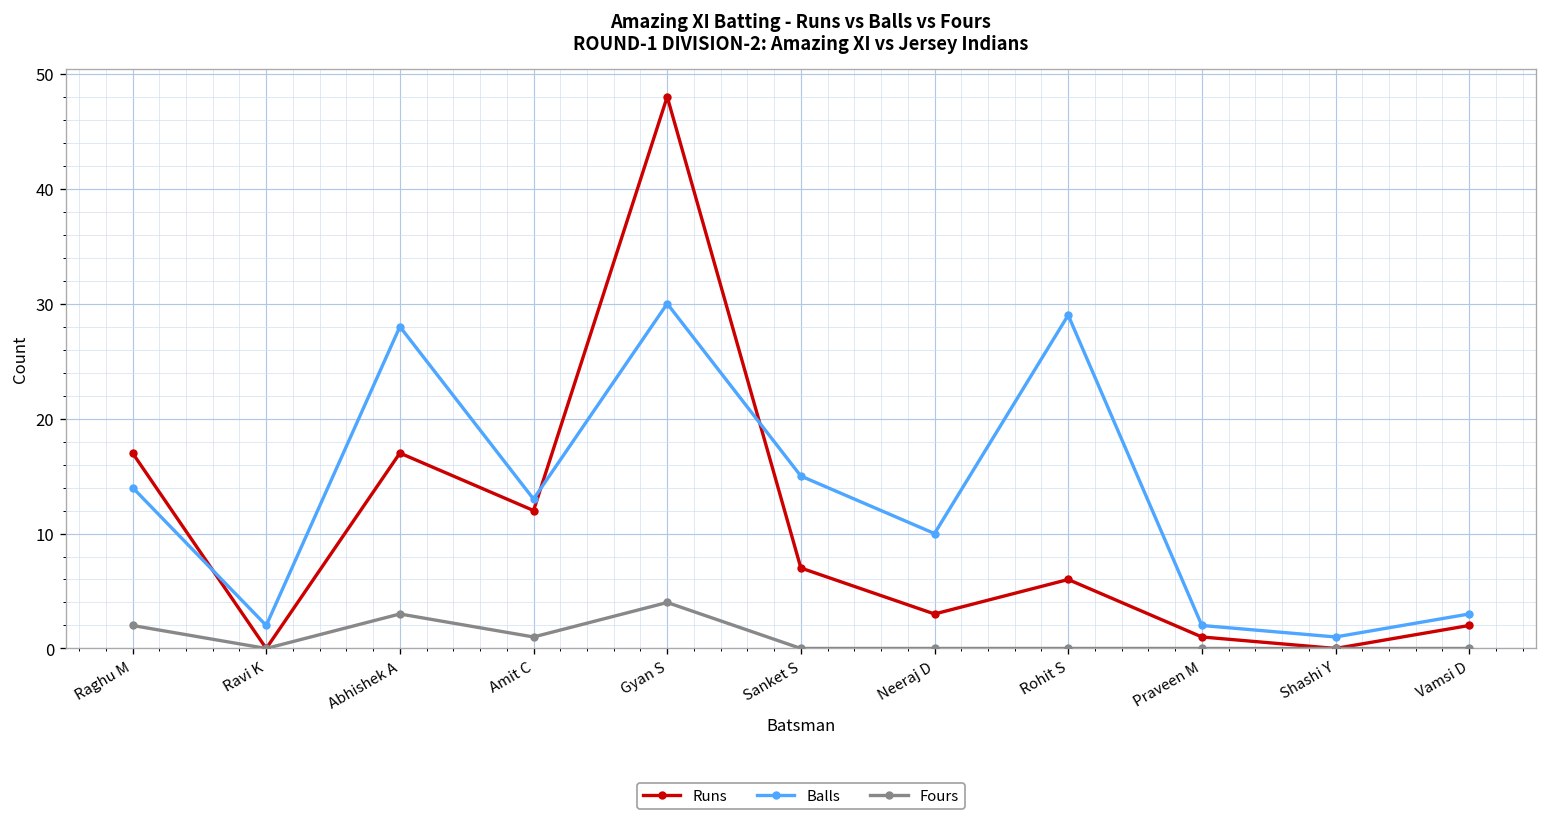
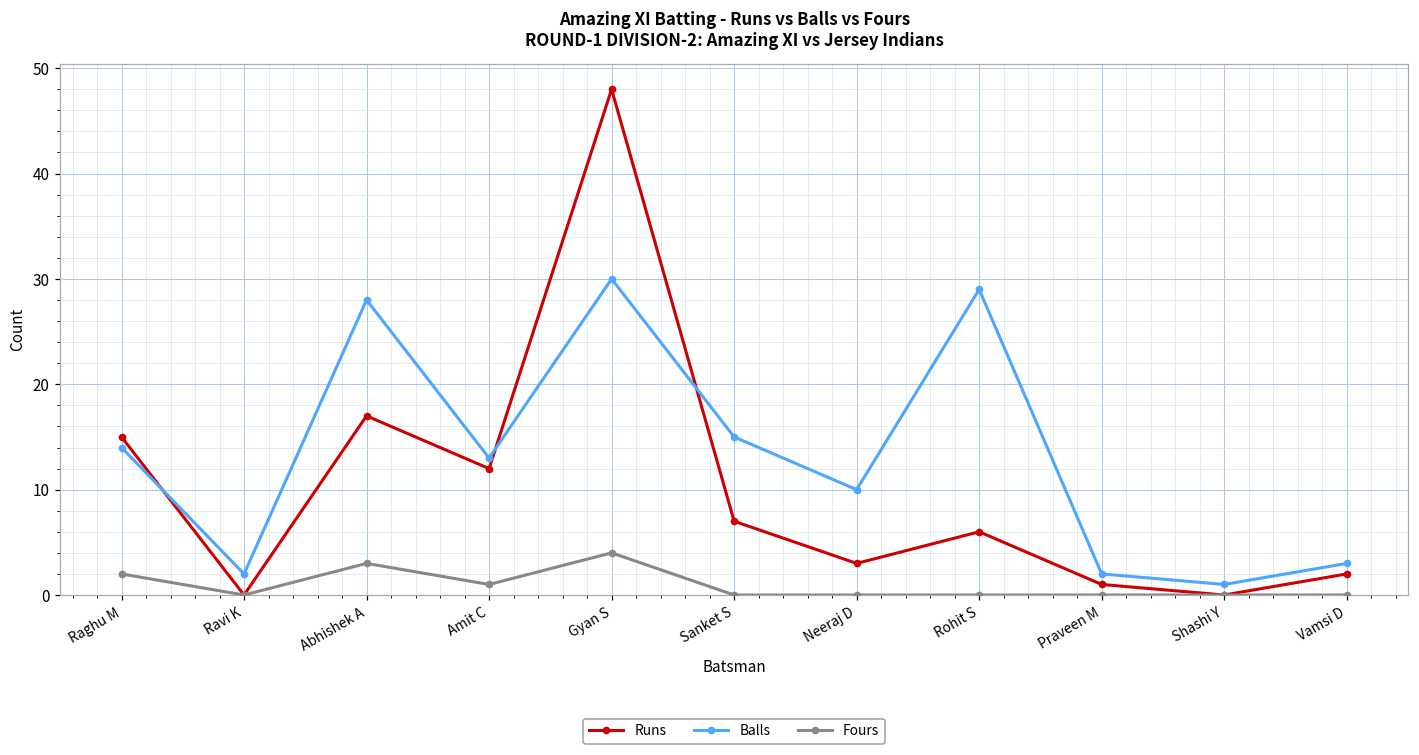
  {
    "Runs": {
-     "Raghu M": 17,
+     "Raghu M": 15,
      "Abhishek A": 17,
      "Amit C": 12,
      "Gyan S": 48,
      "Sanket S": 7,
      "Neeraj D": 3,
      "Rohit S": 6,
      "Praveen M": 1,
      "Vamsi D": 2
    },
    "Balls": {
      "Raghu M": 14,
      "Ravi K": 2,
      "Abhishek A": 28,
      "Amit C": 13,
      "Gyan S": 30,
      "Sanket S": 15,
      "Neeraj D": 10,
      "Rohit S": 29,
      "Praveen M": 2,
      "Shashi Y": 1,
      "Vamsi D": 3
    },
    "Fours": {
      "Raghu M": 2,
      "Abhishek A": 3,
      "Amit C": 1,
      "Gyan S": 4,
      "Sanket S": 0,
      "Neeraj D": 0,
      "Rohit S": 0,
      "Praveen M": 0,
      "Vamsi D": 0
    }
  }
